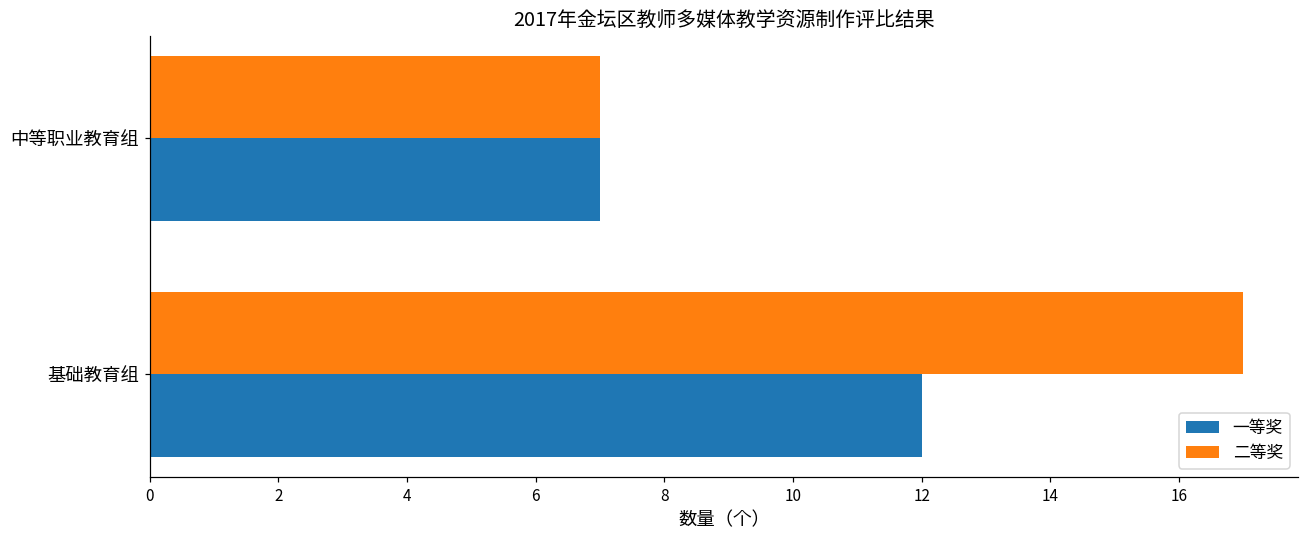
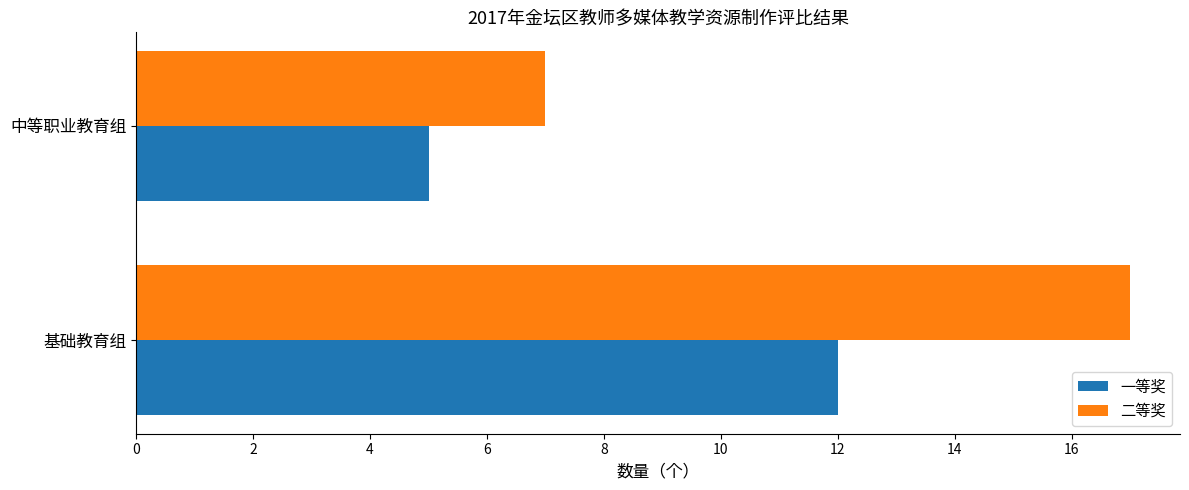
  {
    "一等奖": {
-     "中等职业教育组": 7,
+     "中等职业教育组": 5,
      "基础教育组": 12
    },
    "二等奖": {
      "中等职业教育组": 7,
      "基础教育组": 17
    }
  }
